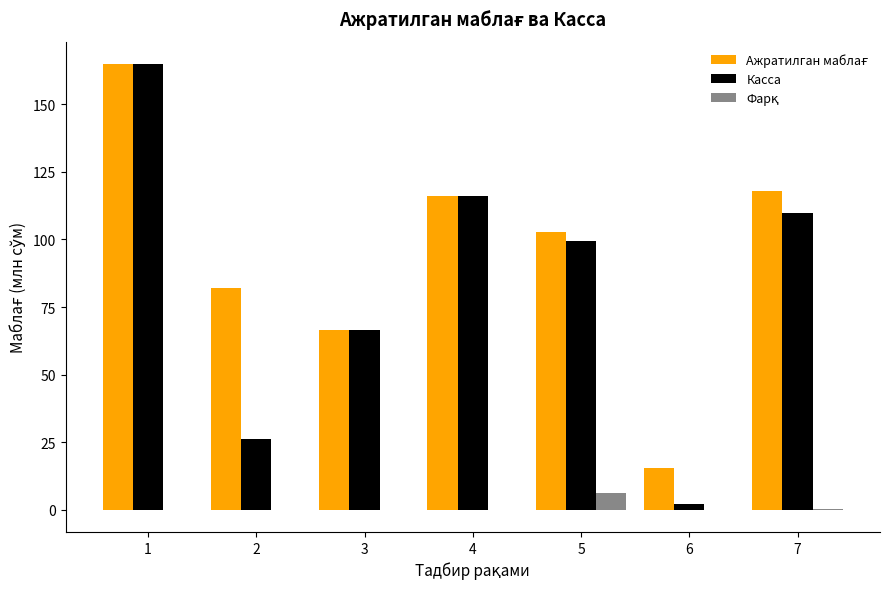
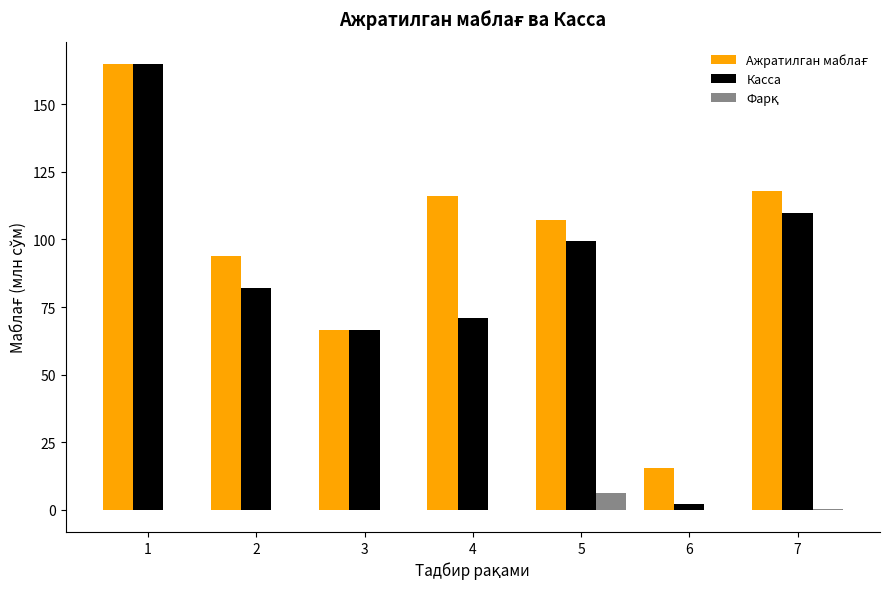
  {
    "Ажратилган маблағ": {
      "1": 165,
-     "2": 82,
+     "2": 94,
      "3": 67,
      "4": 116,
-     "5": 103,
+     "5": 107,
      "6": 16,
      "7": 118
    },
    "Касса": {
      "1": 165,
-     "2": 26,
+     "2": 82,
      "3": 67,
-     "4": 116,
+     "4": 71,
      "5": 100,
      "6": 2,
      "7": 110
    },
    "Фарқ": {
      "1": 0,
      "2": 0,
      "3": 0,
      "4": 0,
      "5": 6
    }
  }
